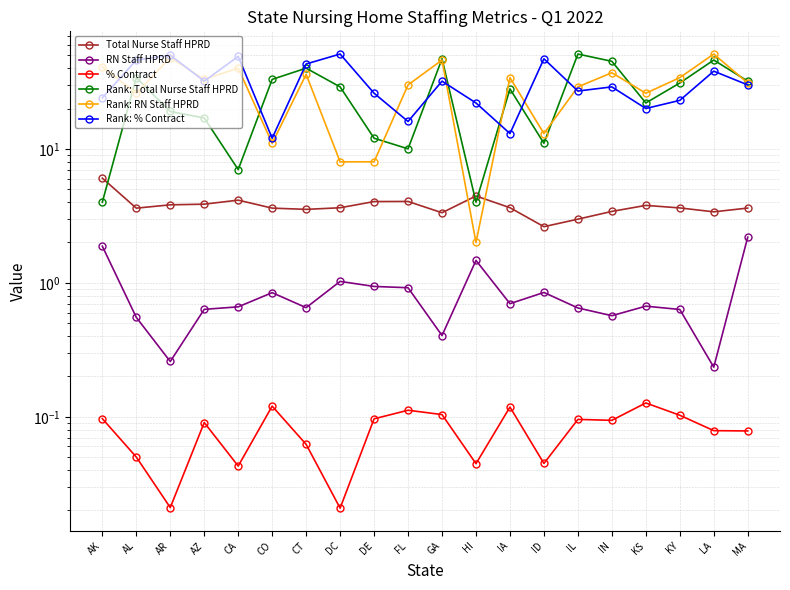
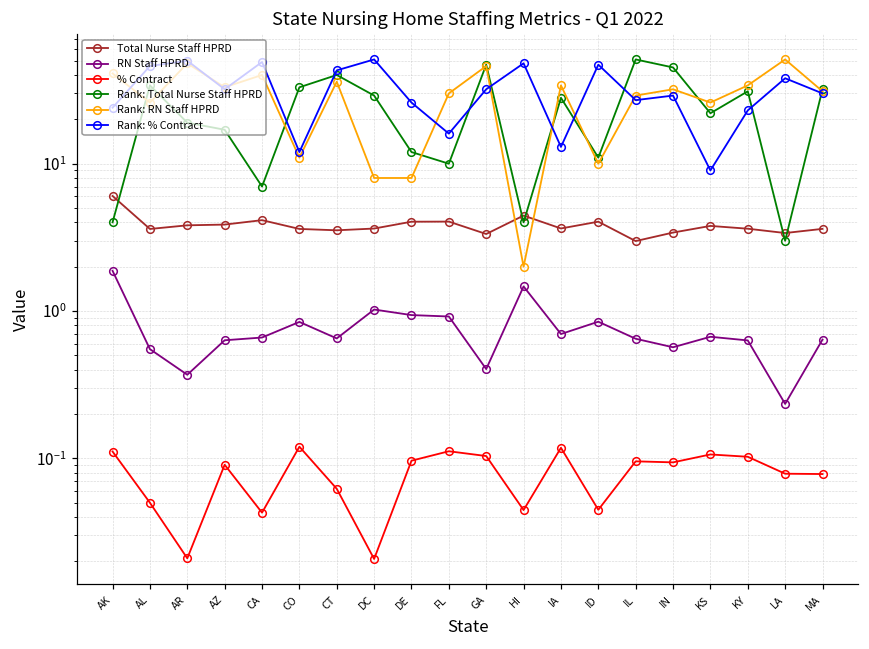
  {
    "Total Nurse Staff HPRD": {
      "AK": 6,
      "AL": 3.6,
      "AR": 3.8,
      "AZ": 3.9,
      "CA": 4.1,
      "CO": 3.6,
      "CT": 3.5,
      "DC": 3.6,
      "DE": 4.0,
      "FL": 4.0,
      "GA": 3.3,
      "HI": 4.4,
      "IA": 3.6,
-     "ID": 2.6,
+     "ID": 4.0,
      "IL": 3.0,
      "IN": 3.4,
      "KS": 3.8,
      "KY": 3.6,
      "LA": 3.4,
      "MA": 3.6
    },
    "RN Staff HPRD": {
      "AK": 1.9,
      "AL": 0.55,
-     "AR": 0.26,
+     "AR": 0.37,
      "AZ": 0.6,
      "CA": 0.7,
      "CO": 0.8,
      "CT": 0.7,
      "DC": 1.0,
      "DE": 0.9,
      "FL": 0.9,
      "GA": 0.40,
      "HI": 1.5,
      "IA": 0.7,
      "ID": 0.8,
      "IL": 0.6,
      "IN": 0.57,
      "KS": 0.7,
      "KY": 0.6,
      "LA": 0.23,
-     "MA": 2.2
+     "MA": 0.6
    },
    "% Contract": {
-     "AK": 0.10,
+     "AK": 0.11,
      "AL": 0.05,
      "AR": 0.021,
      "AZ": 0.09,
      "CA": 0.043,
      "CO": 0.12,
      "CT": 0.06,
      "DC": 0.02,
      "DE": 0.10,
      "FL": 0.11,
      "GA": 0.10,
      "HI": 0.045,
      "IA": 0.12,
      "ID": 0.045,
      "IL": 0.10,
      "IN": 0.09,
-     "KS": 0.13,
+     "KS": 0.11,
      "KY": 0.10,
      "LA": 0.08,
      "MA": 0.08
    },
    "Rank: Total Nurse Staff HPRD": {
      "AK": 4,
      "CA": 7,
      "CO": 33,
      "CT": 40,
      "DC": 29,
      "DE": 12,
      "FL": 10,
      "HI": 4,
      "IA": 28,
      "ID": 11,
      "IL": 51,
      "IN": 45,
      "KS": 22,
      "KY": 31,
-     "LA": 46
+     "LA": 3
    },
    "Rank: RN Staff HPRD": {
      "CO": 11,
      "CT": 36,
      "DC": 8,
      "DE": 8,
      "FL": 30,
      "HI": 2,
      "IA": 34,
-     "ID": 13,
+     "ID": 10,
      "IL": 29,
-     "IN": 37,
+     "IN": 32,
      "KS": 26,
      "KY": 34,
      "LA": 51
    },
    "Rank: % Contract": {
      "CO": 12,
      "CT": 43,
      "DC": 51,
      "DE": 26,
      "FL": 16,
      "GA": 32,
-     "HI": 22,
+     "HI": 48,
      "IA": 13,
      "ID": 47,
      "IL": 27,
      "IN": 29,
-     "KS": 20,
+     "KS": 9,
      "KY": 23,
      "LA": 38
    }
  }
